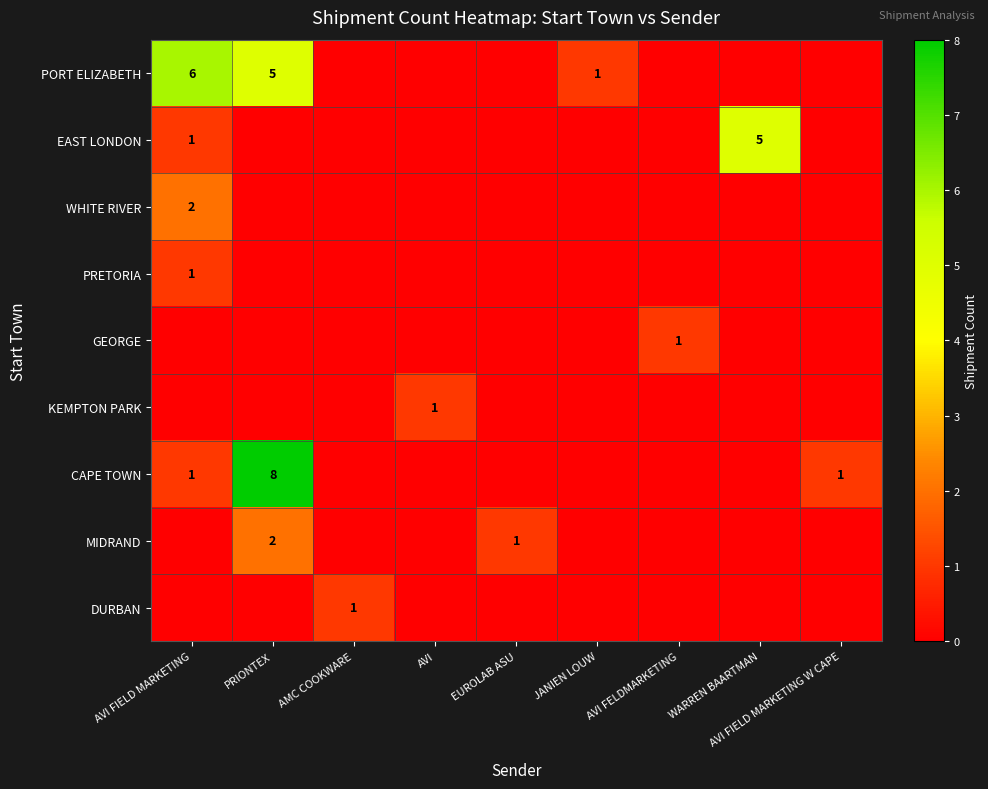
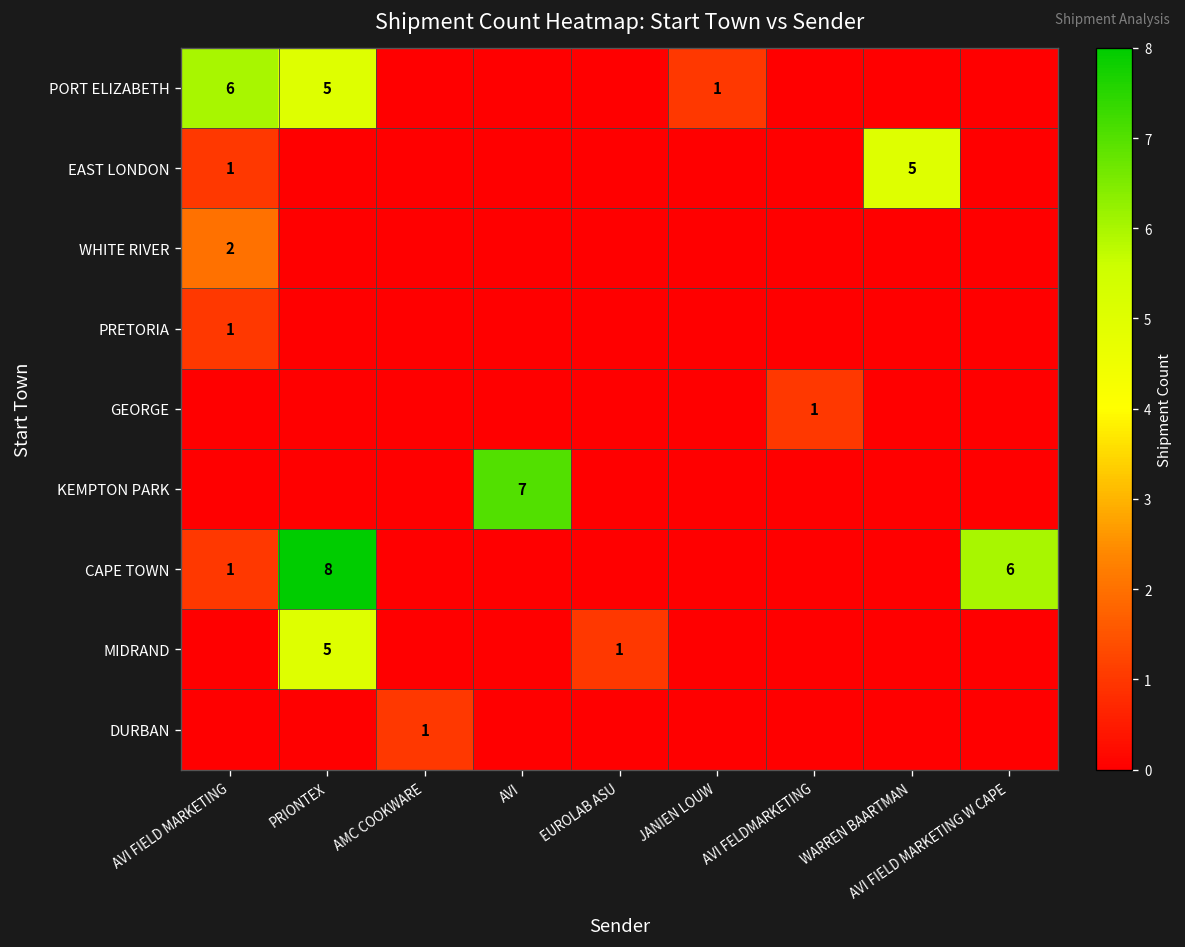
  {
    "PORT ELIZABETH": {
      "AVI FIELD MARKETING": 6,
      "PRIONTEX": 5,
      "JANIEN LOUW": 1
    },
    "EAST LONDON": {
      "AVI FIELD MARKETING": 1,
      "WARREN BAARTMAN": 5
    },
    "WHITE RIVER": {
      "AVI FIELD MARKETING": 2
    },
    "PRETORIA": {
      "AVI FIELD MARKETING": 1
    },
    "GEORGE": {
      "AVI FELDMARKETING": 1
    },
    "KEMPTON PARK": {
-     "AVI": 1
+     "AVI": 7
    },
    "CAPE TOWN": {
      "AVI FIELD MARKETING": 1,
      "PRIONTEX": 8,
-     "AVI FIELD MARKETING W CAPE": 1
+     "AVI FIELD MARKETING W CAPE": 6
    },
    "MIDRAND": {
-     "PRIONTEX": 2,
+     "PRIONTEX": 5,
      "EUROLAB ASU": 1
    },
    "DURBAN": {
      "AMC COOKWARE": 1
    }
  }
